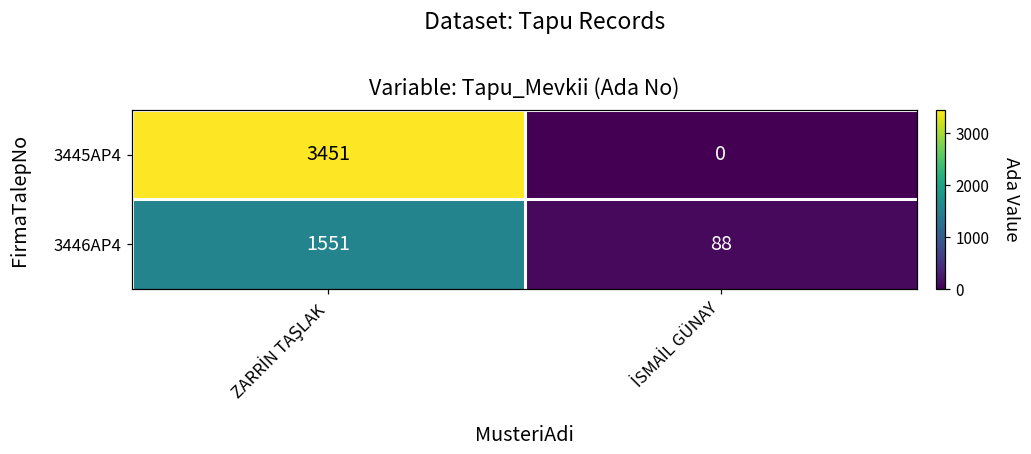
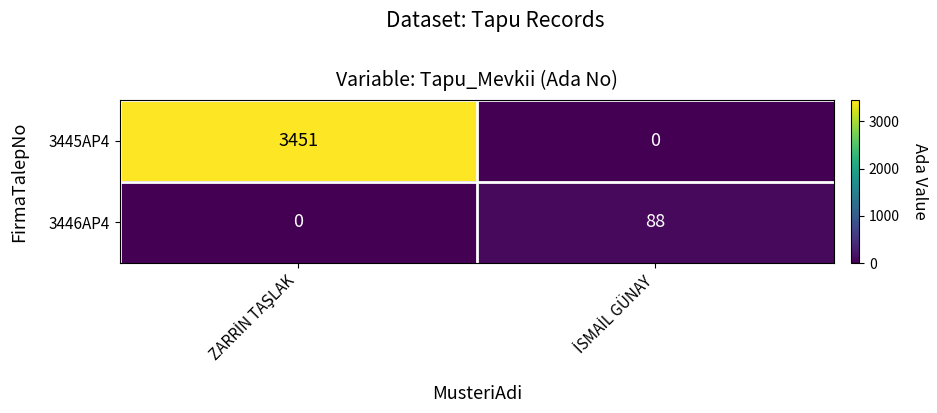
  {
    "3445AP4": {
      "ZARRİN TAŞLAK": 3451,
      "İSMAİL GÜNAY": 0
    },
    "3446AP4": {
-     "ZARRİN TAŞLAK": 1551,
+     "ZARRİN TAŞLAK": 0,
      "İSMAİL GÜNAY": 88
    }
  }
